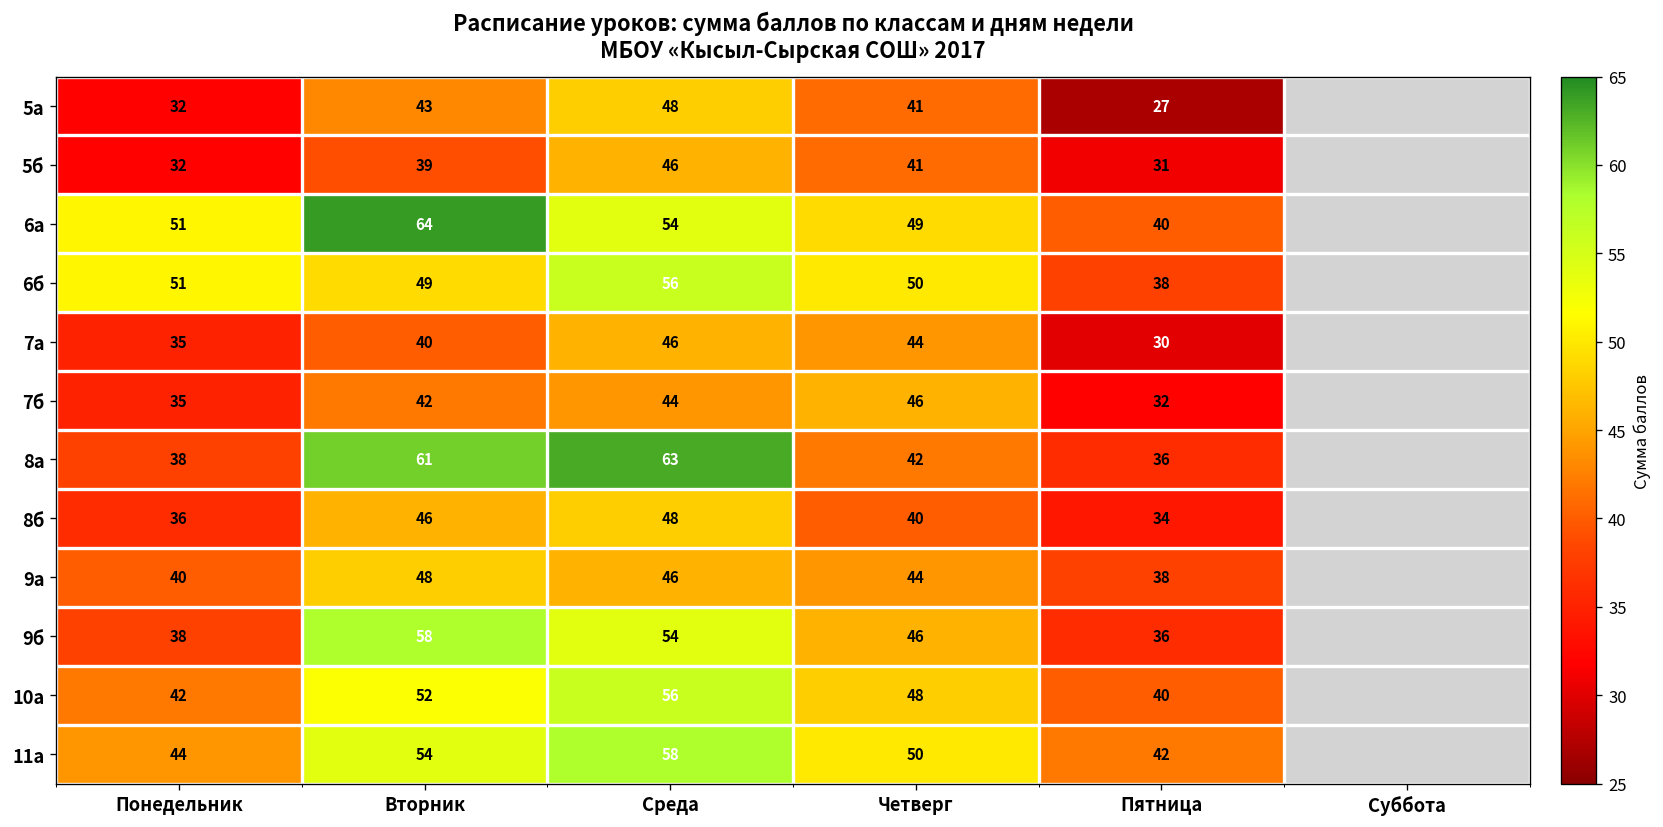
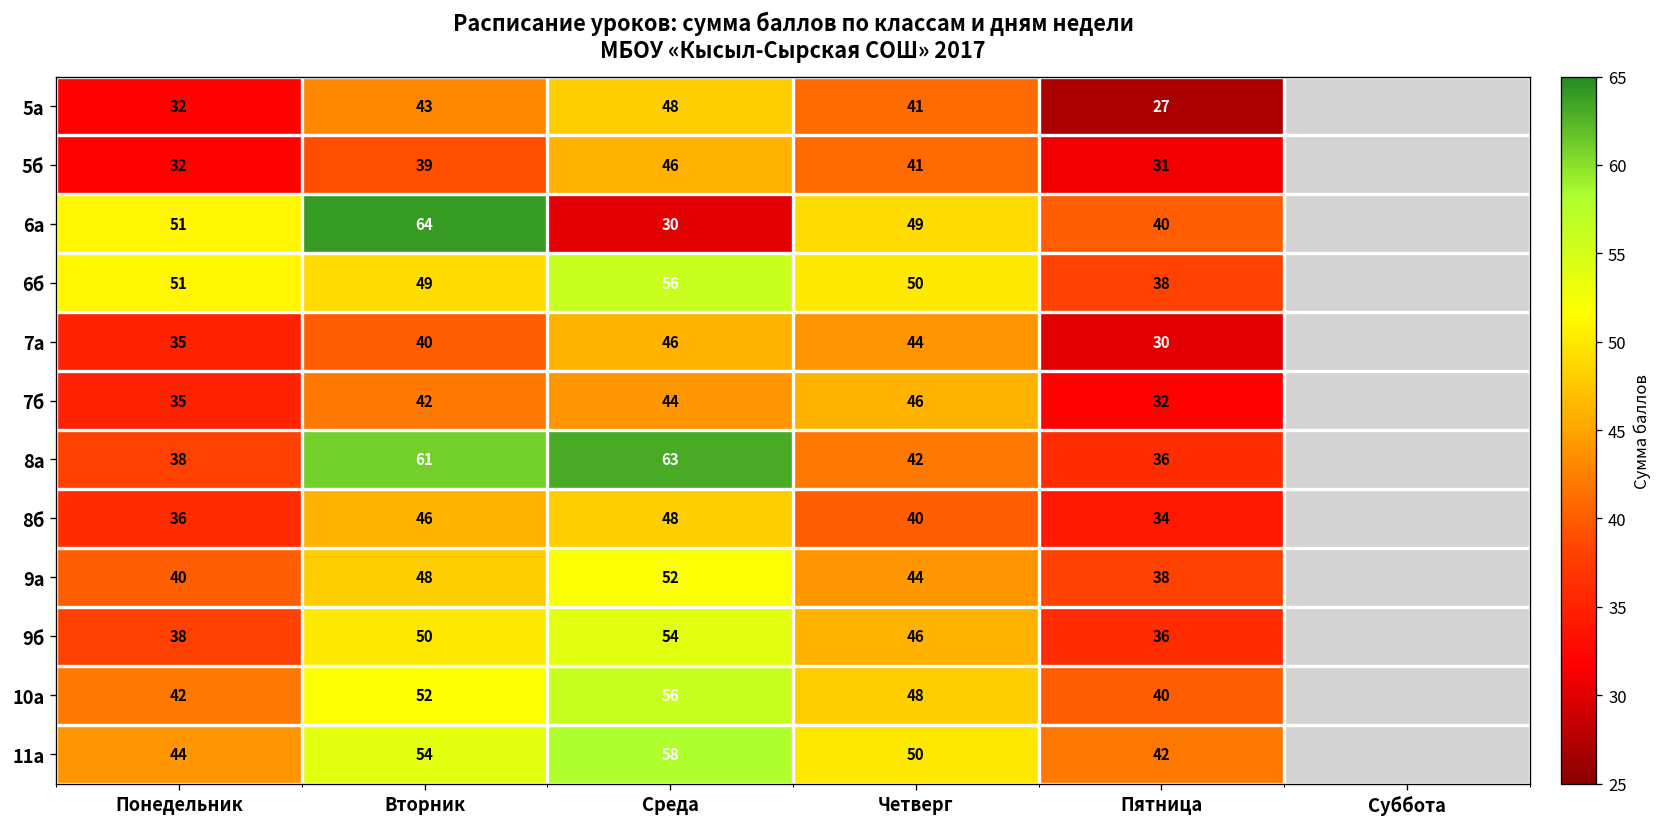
  {
    "5а": {
      "Понедельник": 32,
      "Вторник": 43,
      "Среда": 48,
      "Четверг": 41,
      "Пятница": 27
    },
    "5б": {
      "Понедельник": 32,
      "Вторник": 39,
      "Среда": 46,
      "Четверг": 41,
      "Пятница": 31
    },
    "6а": {
      "Понедельник": 51,
      "Вторник": 64,
-     "Среда": 54,
+     "Среда": 30,
      "Четверг": 49,
      "Пятница": 40
    },
    "6б": {
      "Понедельник": 51,
      "Вторник": 49,
      "Среда": 56,
      "Четверг": 50,
      "Пятница": 38
    },
    "7а": {
      "Понедельник": 35,
      "Вторник": 40,
      "Среда": 46,
      "Четверг": 44,
      "Пятница": 30
    },
    "7б": {
      "Понедельник": 35,
      "Вторник": 42,
      "Среда": 44,
      "Четверг": 46,
      "Пятница": 32
    },
    "8а": {
      "Понедельник": 38,
      "Вторник": 61,
      "Среда": 63,
      "Четверг": 42,
      "Пятница": 36
    },
    "8б": {
      "Понедельник": 36,
      "Вторник": 46,
      "Среда": 48,
      "Четверг": 40,
      "Пятница": 34
    },
    "9а": {
      "Понедельник": 40,
      "Вторник": 48,
-     "Среда": 46,
+     "Среда": 52,
      "Четверг": 44,
      "Пятница": 38
    },
    "9б": {
      "Понедельник": 38,
-     "Вторник": 58,
+     "Вторник": 50,
      "Среда": 54,
      "Четверг": 46,
      "Пятница": 36
    },
    "10а": {
      "Понедельник": 42,
      "Вторник": 52,
      "Среда": 56,
      "Четверг": 48,
      "Пятница": 40
    },
    "11а": {
      "Понедельник": 44,
      "Вторник": 54,
      "Среда": 58,
      "Четверг": 50,
      "Пятница": 42
    }
  }
